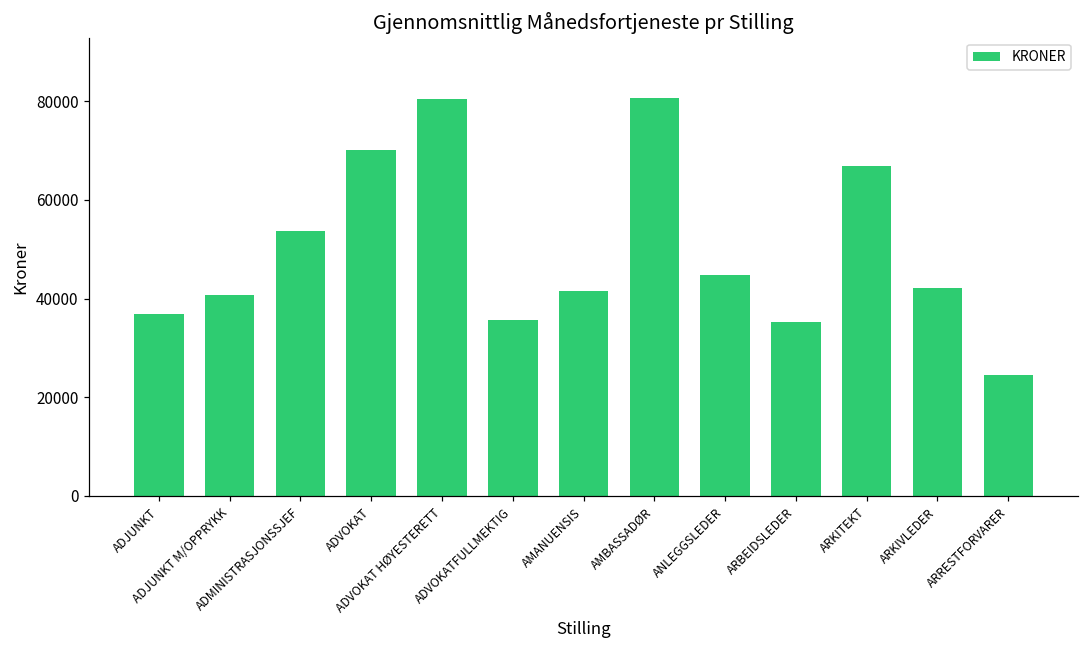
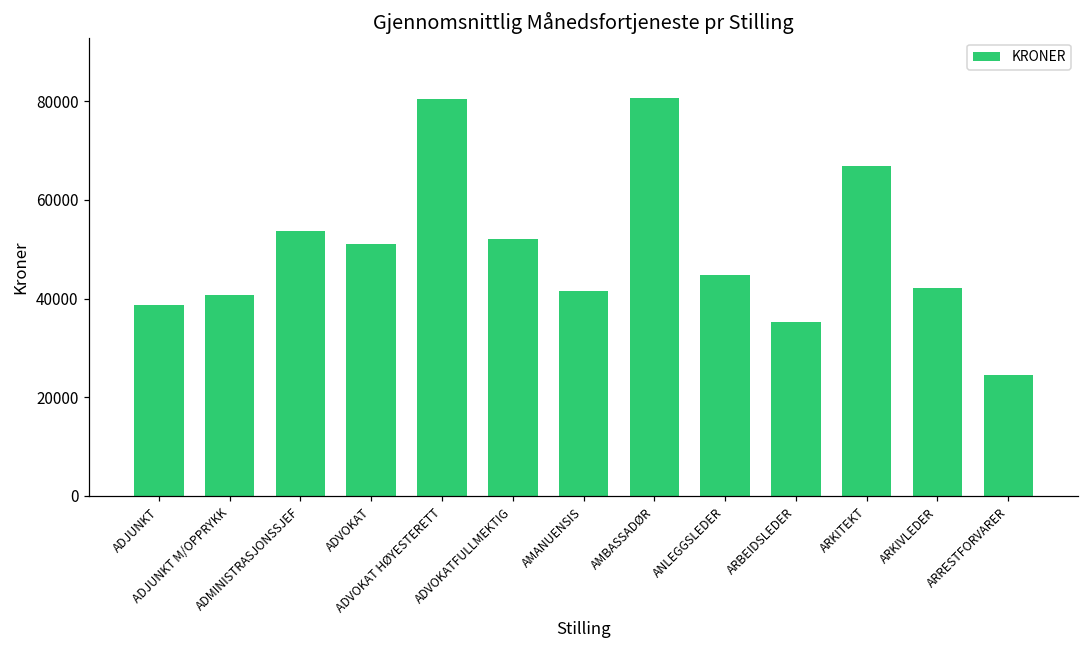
  {
-   "ADJUNKT": 37000,
+   "ADJUNKT": 39000,
    "ADJUNKT M/OPPRYKK": 41000,
    "ADMINISTRASJONSSJEF": 54000,
-   "ADVOKAT": 70000,
+   "ADVOKAT": 51000,
    "ADVOKAT HØYESTERETT": 80000,
-   "ADVOKATFULLMEKTIG": 36000,
+   "ADVOKATFULLMEKTIG": 52000,
    "AMANUENSIS": 42000,
    "AMBASSADØR": 81000,
    "ANLEGGSLEDER": 45000,
    "ARBEIDSLEDER": 35000,
    "ARKITEKT": 67000,
    "ARKIVLEDER": 42000,
    "ARRESTFORVARER": 25000
  }
